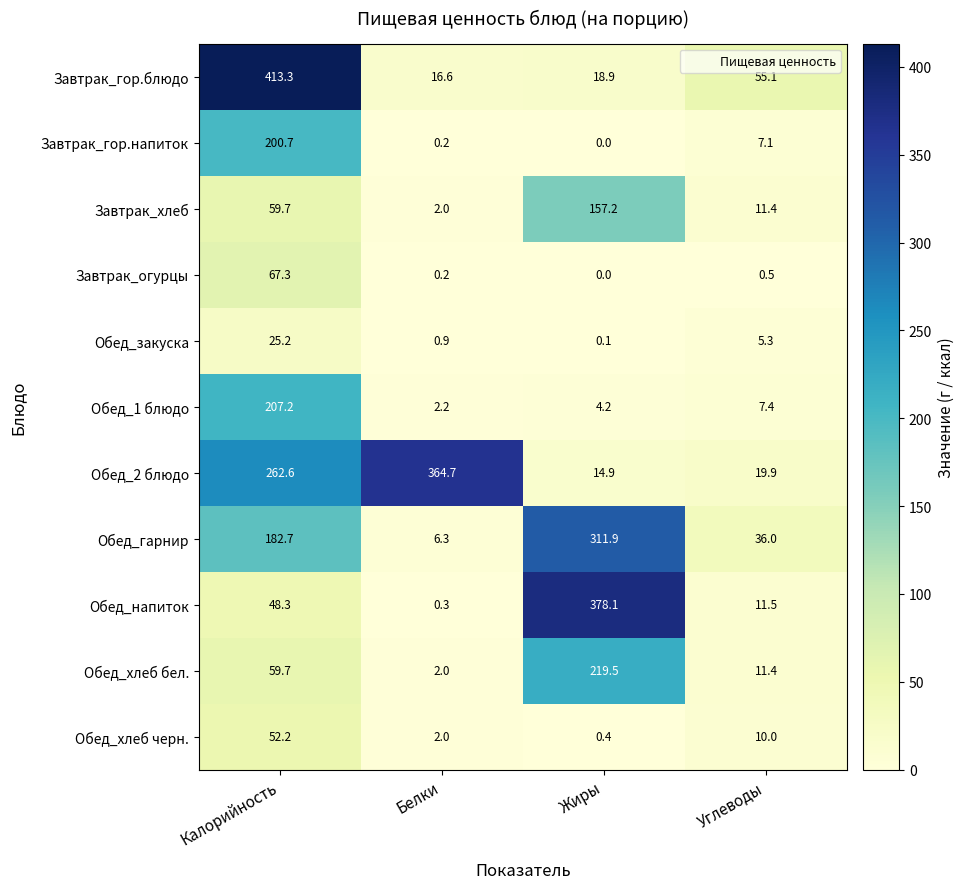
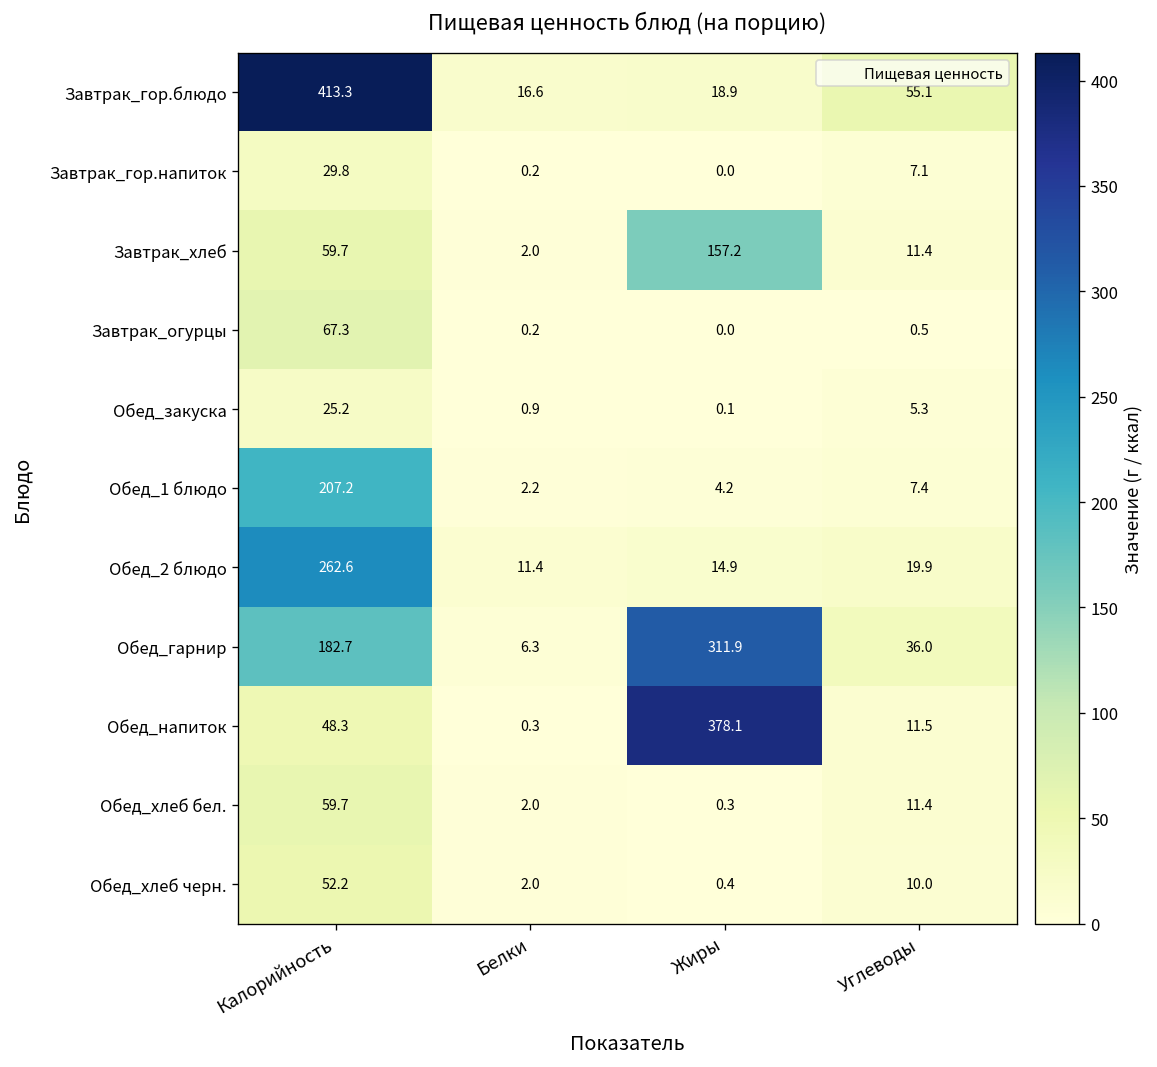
  {
    "Завтрак_гор.блюдо": {
      "Калорийность": 413.3,
      "Белки": 16.6,
      "Жиры": 18.9
    },
    "Завтрак_гор.напиток": {
-     "Калорийность": 200.7,
+     "Калорийность": 29.8,
      "Белки": 0.2,
      "Жиры": 0.0,
      "Углеводы": 7.1
    },
    "Завтрак_хлеб": {
      "Калорийность": 59.7,
      "Белки": 2.0,
      "Жиры": 157.2,
      "Углеводы": 11.4
    },
    "Завтрак_огурцы": {
      "Калорийность": 67.3,
      "Белки": 0.2,
      "Жиры": 0.0,
      "Углеводы": 0.5
    },
    "Обед_закуска": {
      "Калорийность": 25.2,
      "Белки": 0.9,
      "Жиры": 0.1,
      "Углеводы": 5.3
    },
    "Обед_1 блюдо": {
      "Калорийность": 207.2,
      "Белки": 2.2,
      "Жиры": 4.2,
      "Углеводы": 7.4
    },
    "Обед_2 блюдо": {
      "Калорийность": 262.6,
-     "Белки": 364.7,
+     "Белки": 11.4,
      "Жиры": 14.9,
      "Углеводы": 19.9
    },
    "Обед_гарнир": {
      "Калорийность": 182.7,
      "Белки": 6.3,
      "Жиры": 311.9,
      "Углеводы": 36.0
    },
    "Обед_напиток": {
      "Калорийность": 48.3,
      "Белки": 0.3,
      "Жиры": 378.1,
      "Углеводы": 11.5
    },
    "Обед_хлеб бел.": {
      "Калорийность": 59.7,
      "Белки": 2.0,
-     "Жиры": 219.5,
+     "Жиры": 0.3,
      "Углеводы": 11.4
    },
    "Обед_хлеб черн.": {
      "Калорийность": 52.2,
      "Белки": 2.0,
      "Жиры": 0.4,
      "Углеводы": 10.0
    }
  }
